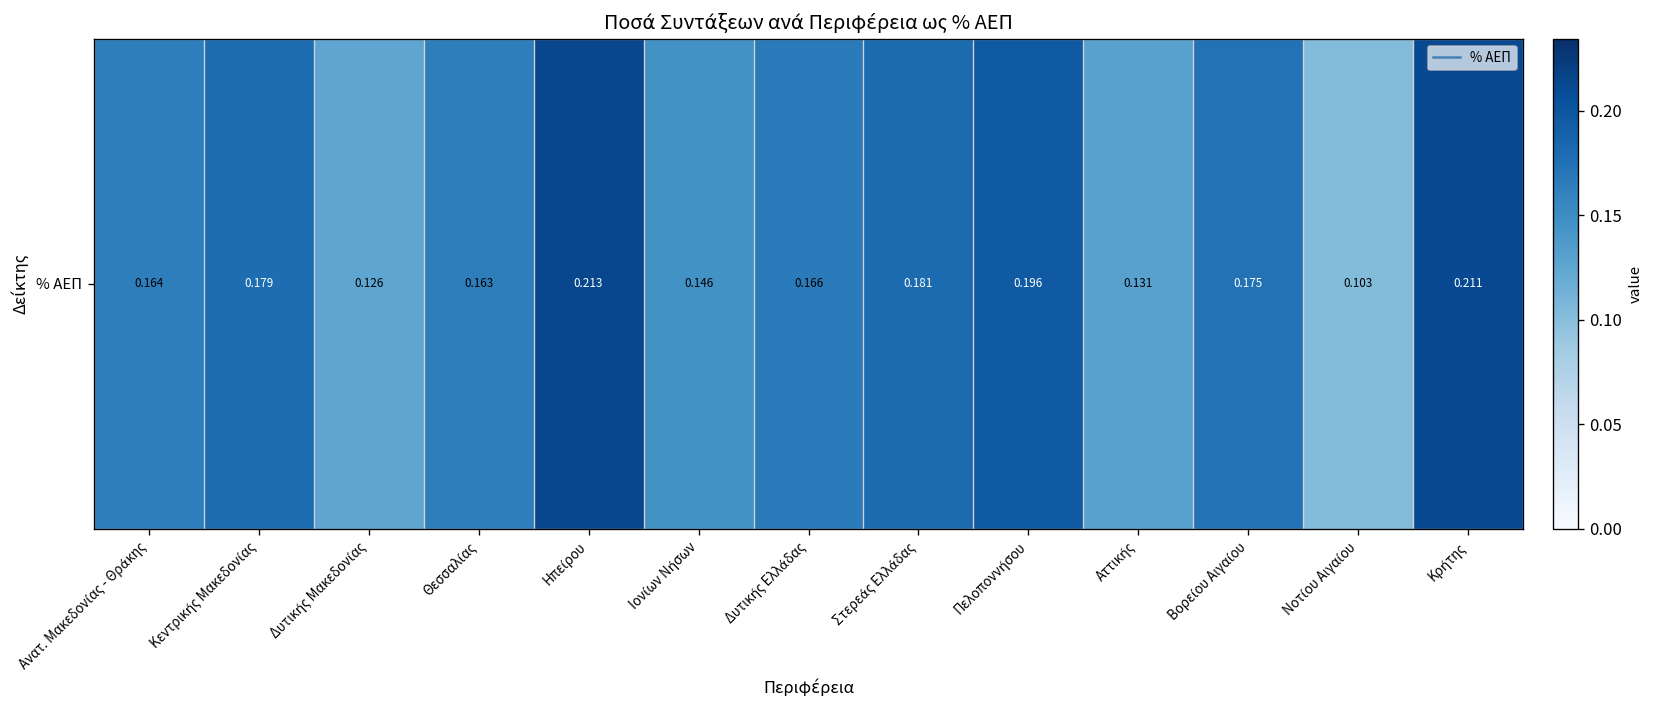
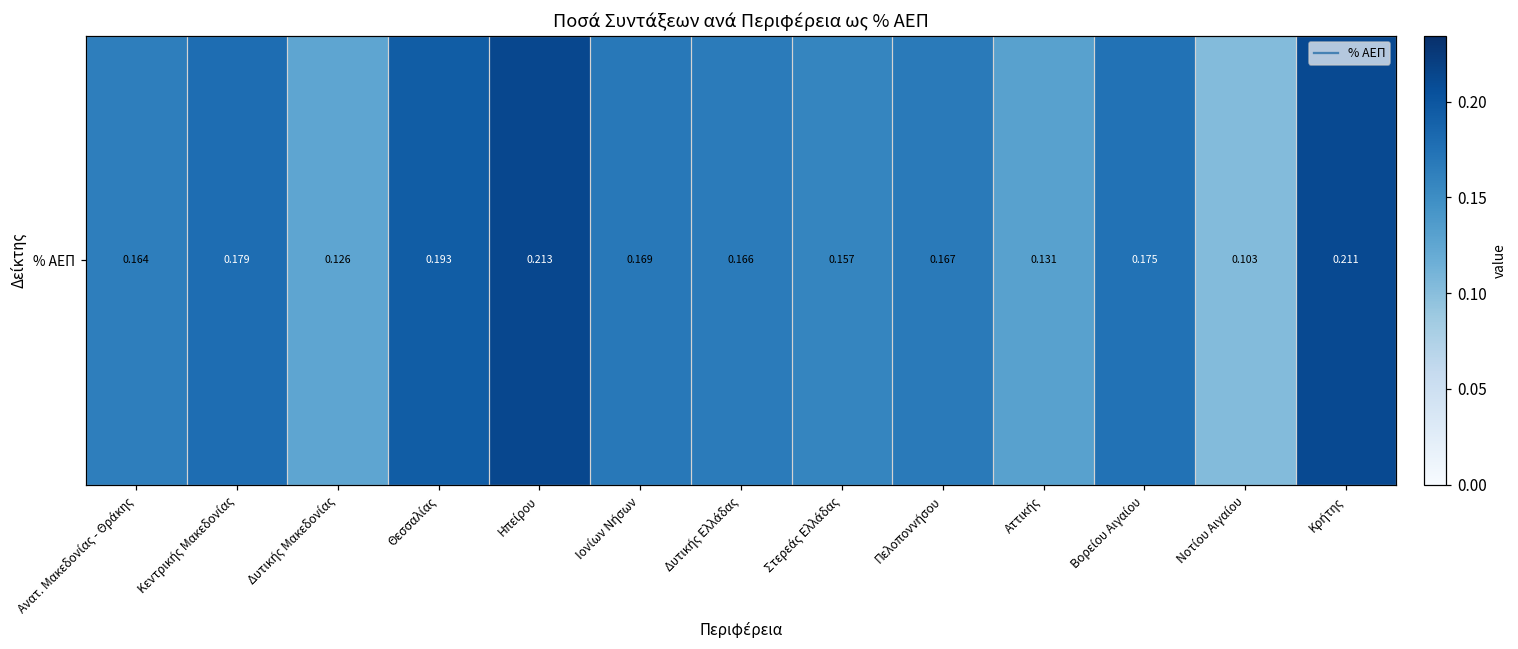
  {
    "% ΑΕΠ": {
      "Ανατ. Μακεδονίας - Θράκης": 0.164,
      "Κεντρικής Μακεδονίας": 0.179,
      "Δυτικής Μακεδονίας": 0.126,
-     "Θεσσαλίας": 0.163,
+     "Θεσσαλίας": 0.193,
      "Ηπείρου": 0.213,
-     "Ιονίων Νήσων": 0.146,
+     "Ιονίων Νήσων": 0.169,
      "Δυτικής Ελλάδας": 0.166,
-     "Στερεάς Ελλάδας": 0.181,
-     "Πελοποννήσου": 0.196,
+     "Στερεάς Ελλάδας": 0.157,
+     "Πελοποννήσου": 0.167,
      "Αττικής": 0.131,
      "Βορείου Αιγαίου": 0.175,
      "Νοτίου Αιγαίου": 0.103,
      "Κρήτης": 0.211
    }
  }
